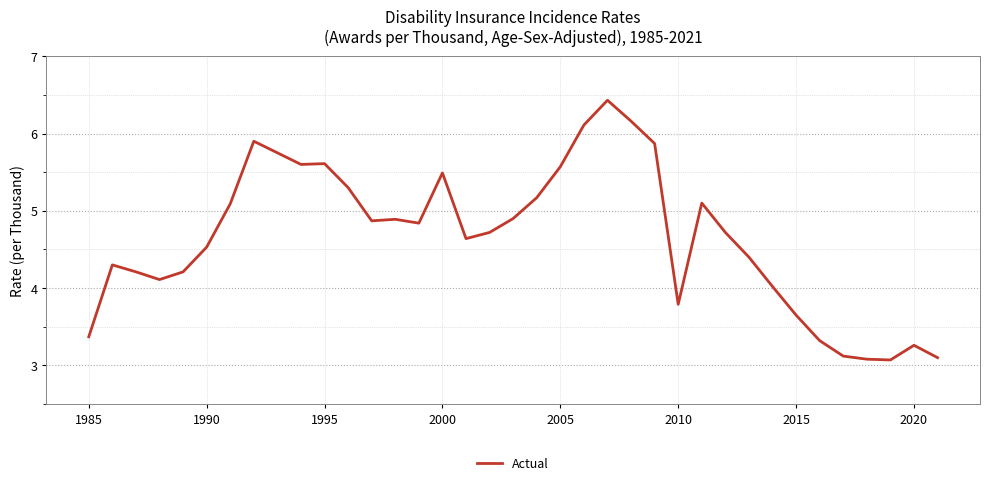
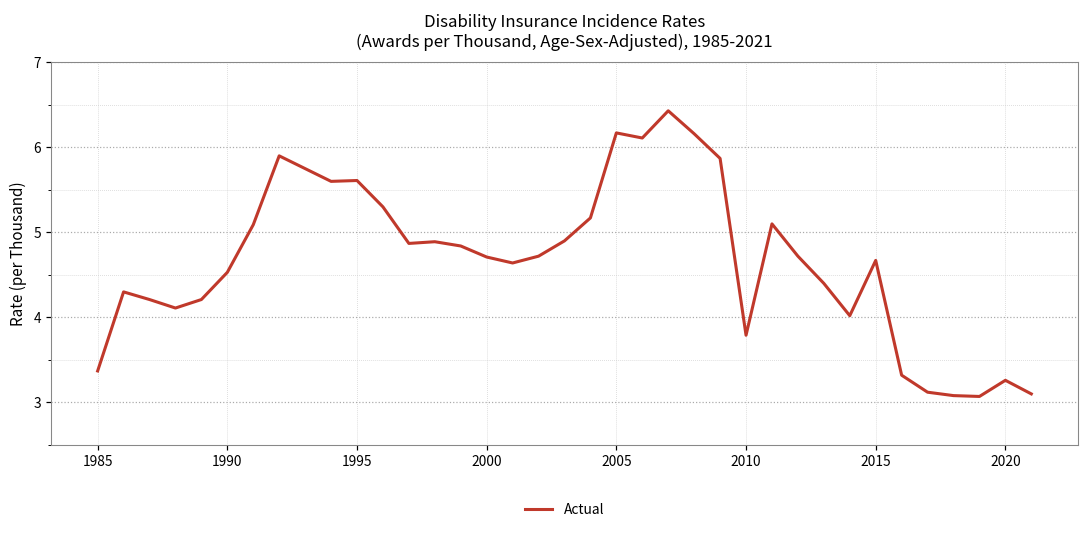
  {
    "1985": 3.4,
    "1990": 4.5,
    "1995": 5.6,
-   "2000": 5.5,
-   "2005": 5.6,
+   "2000": 4.7,
+   "2005": 6.2,
    "2010": 3.8,
-   "2015": 3.7,
+   "2015": 4.7,
    "2020": 3.3
  }
